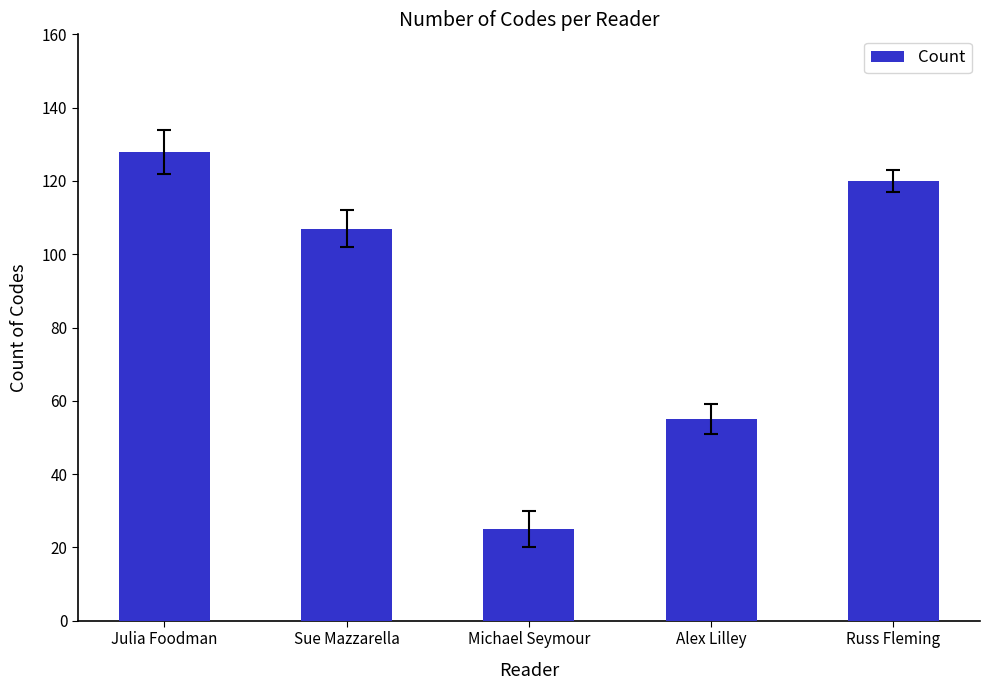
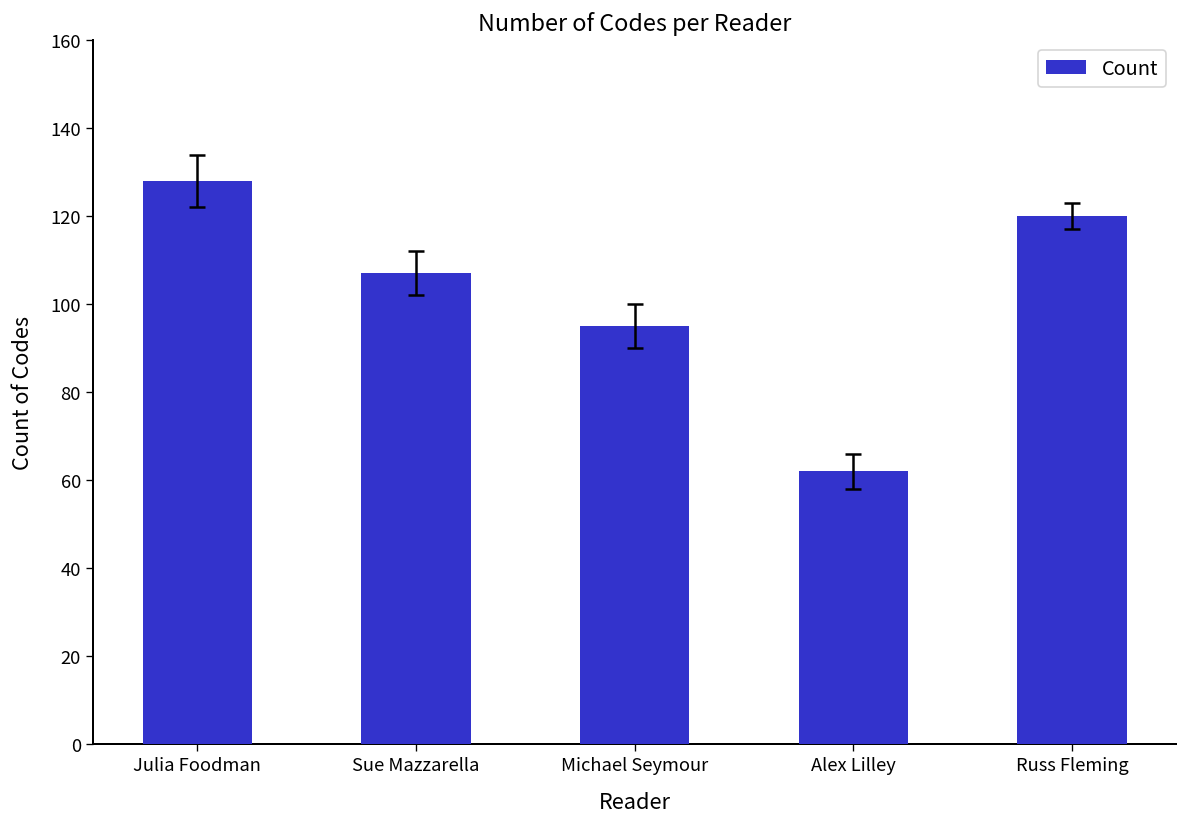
  {
    "Count": {
      "Julia Foodman": 128,
      "Sue Mazzarella": 107,
-     "Michael Seymour": 25,
-     "Alex Lilley": 55,
+     "Michael Seymour": 95,
+     "Alex Lilley": 62,
      "Russ Fleming": 120
    }
  }
